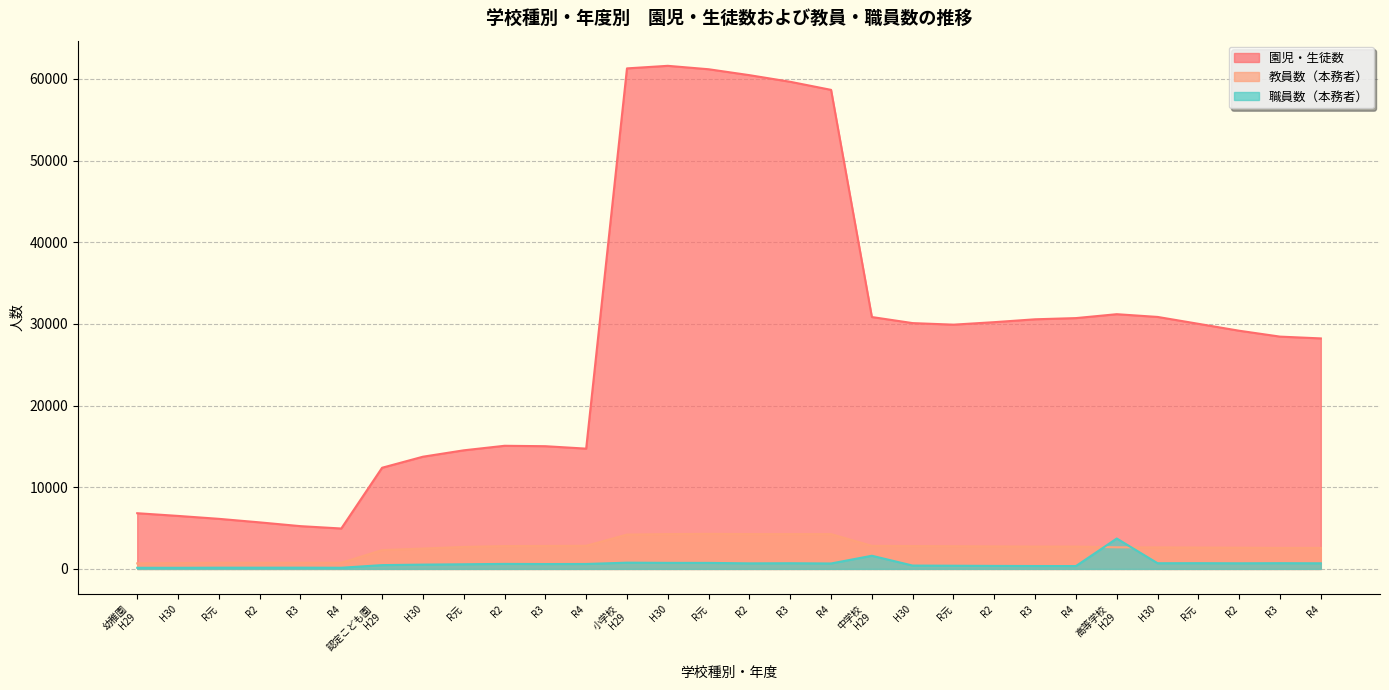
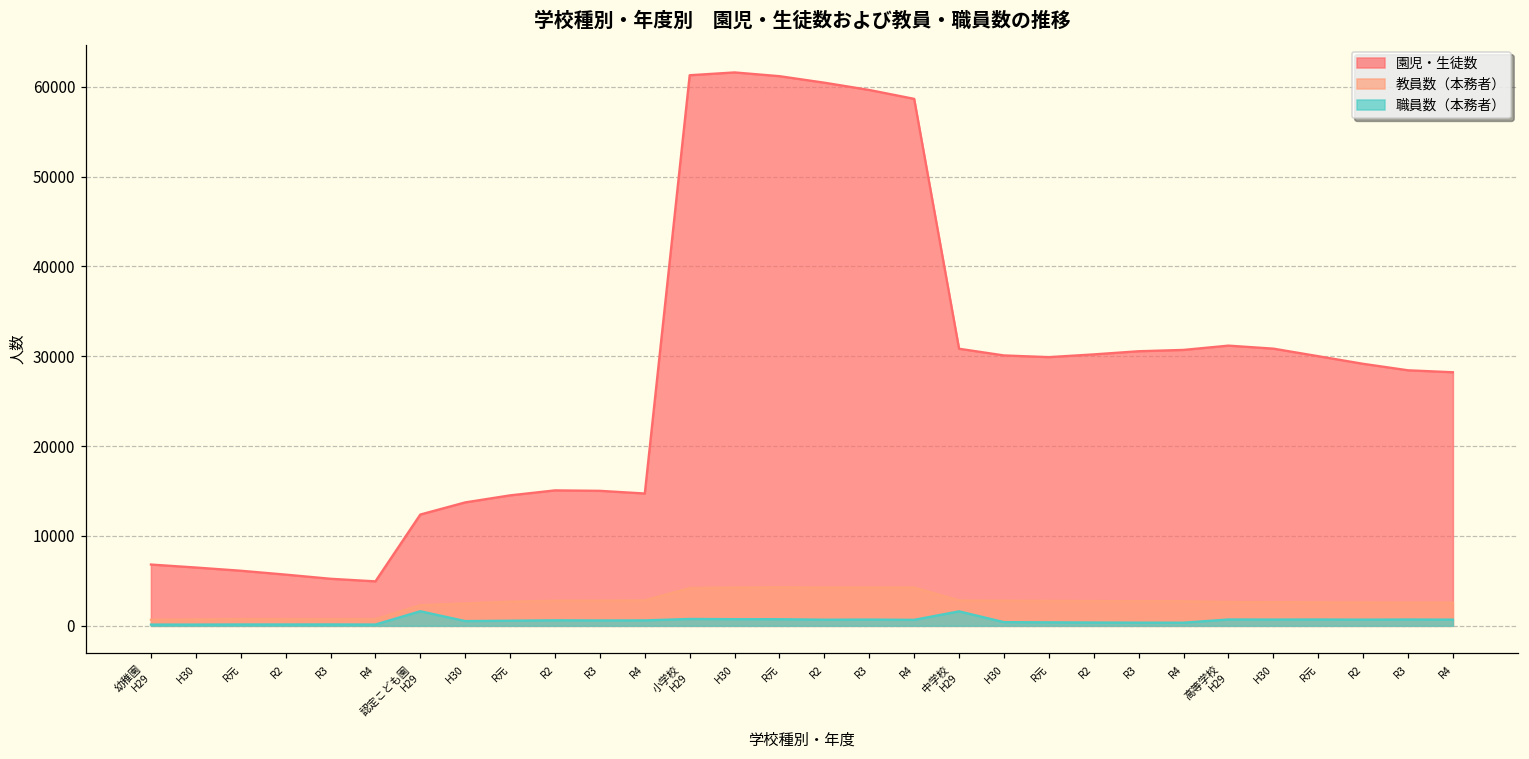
  {
    "職員数（本務者）": {
      "幼稚園 H29": 0,
-     "認定こども園 H29": 0,
+     "認定こども園 H29": 2000,
      "小学校 H29": 1000,
      "中学校 H29": 2000,
-     "高等学校 H29": 4000
+     "高等学校 H29": 1000
    }
  }
